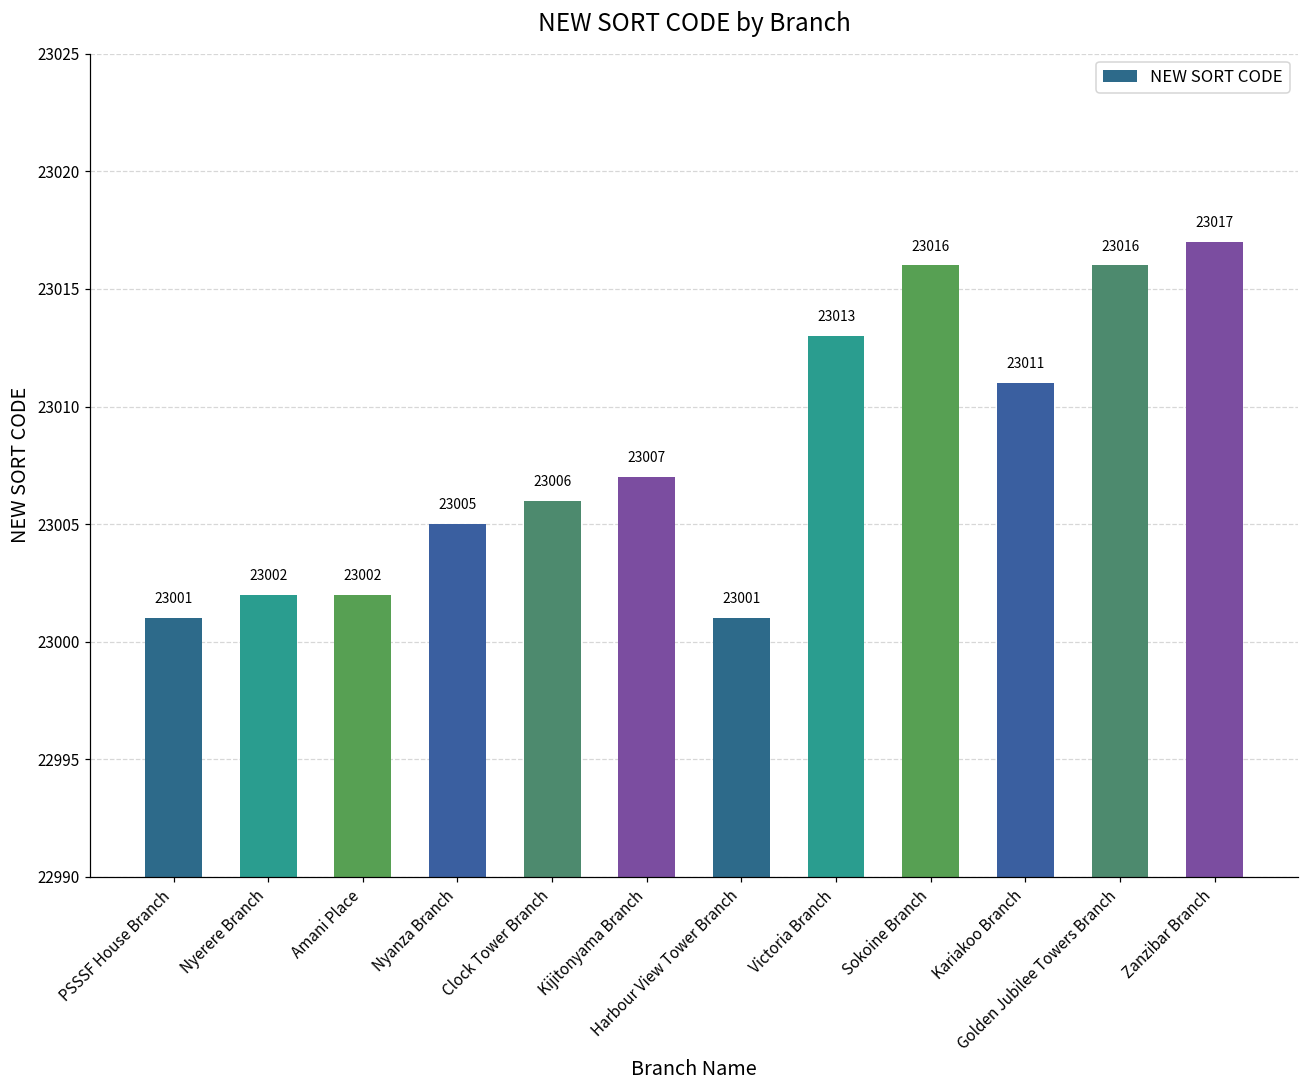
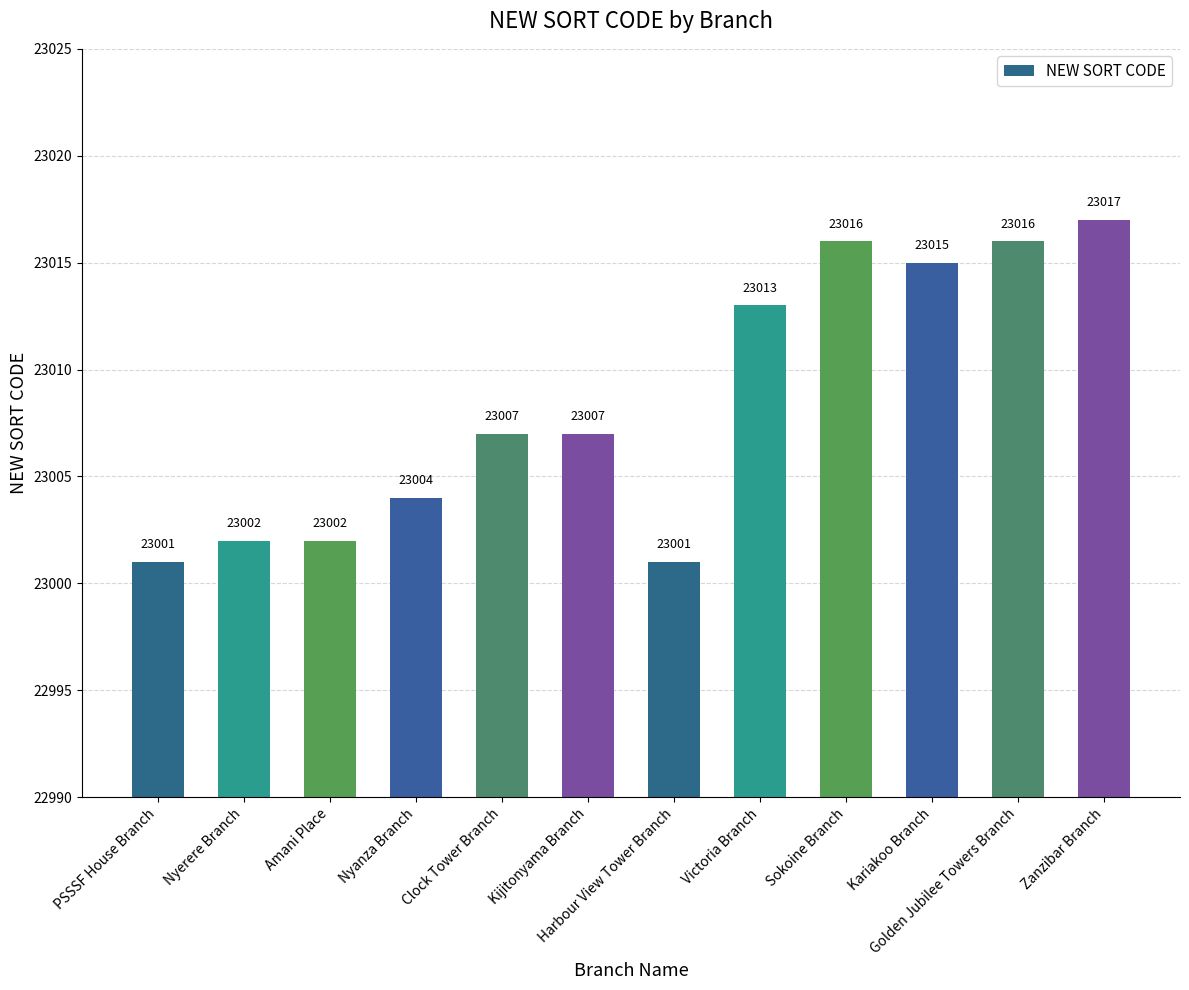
  {
    "PSSSF House Branch": 23001,
    "Nyerere Branch": 23002,
    "Amani Place": 23002,
-   "Nyanza Branch": 23005,
-   "Clock Tower Branch": 23006,
+   "Nyanza Branch": 23004,
+   "Clock Tower Branch": 23007,
    "Kijitonyama Branch": 23007,
    "Harbour View Tower Branch": 23001,
    "Victoria Branch": 23013,
    "Sokoine Branch": 23016,
-   "Kariakoo Branch": 23011,
+   "Kariakoo Branch": 23015,
    "Golden Jubilee Towers Branch": 23016,
    "Zanzibar Branch": 23017
  }
